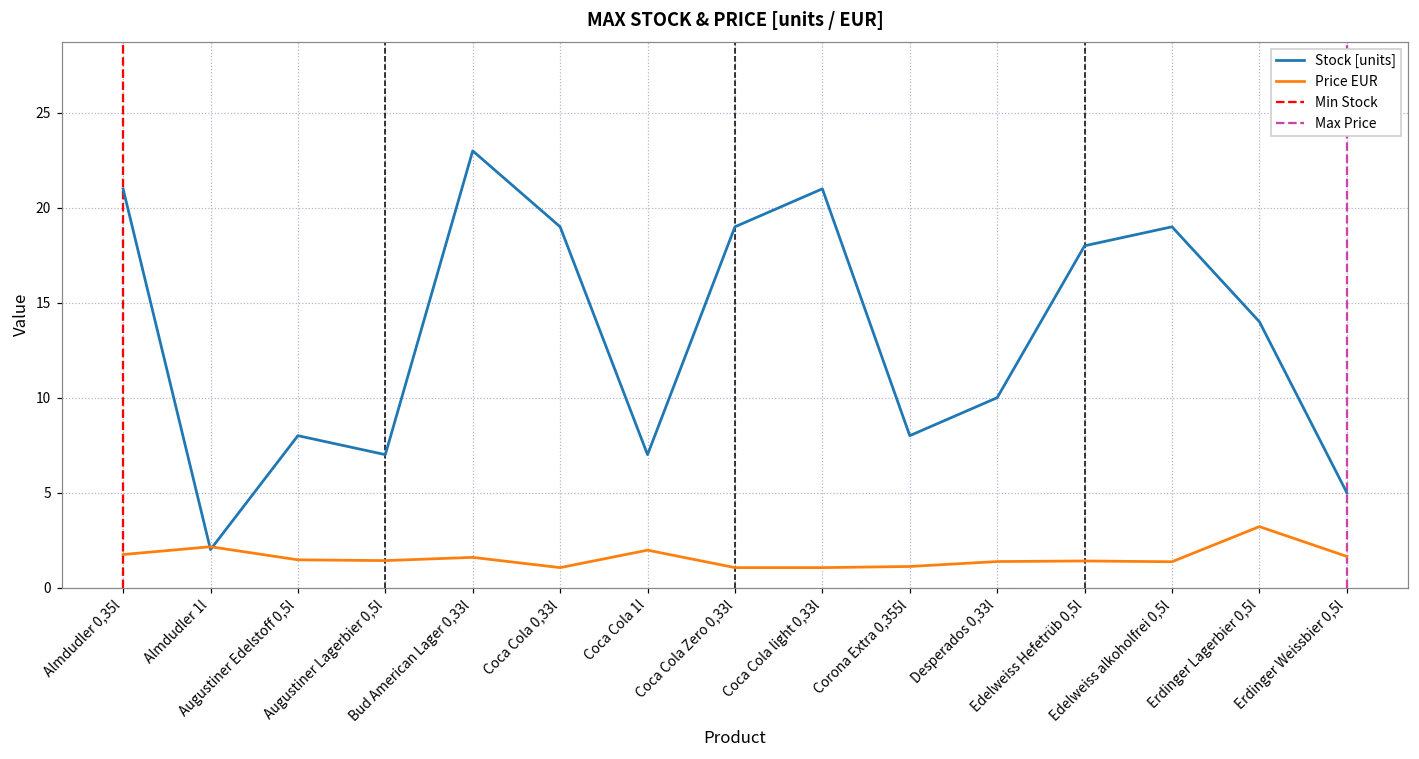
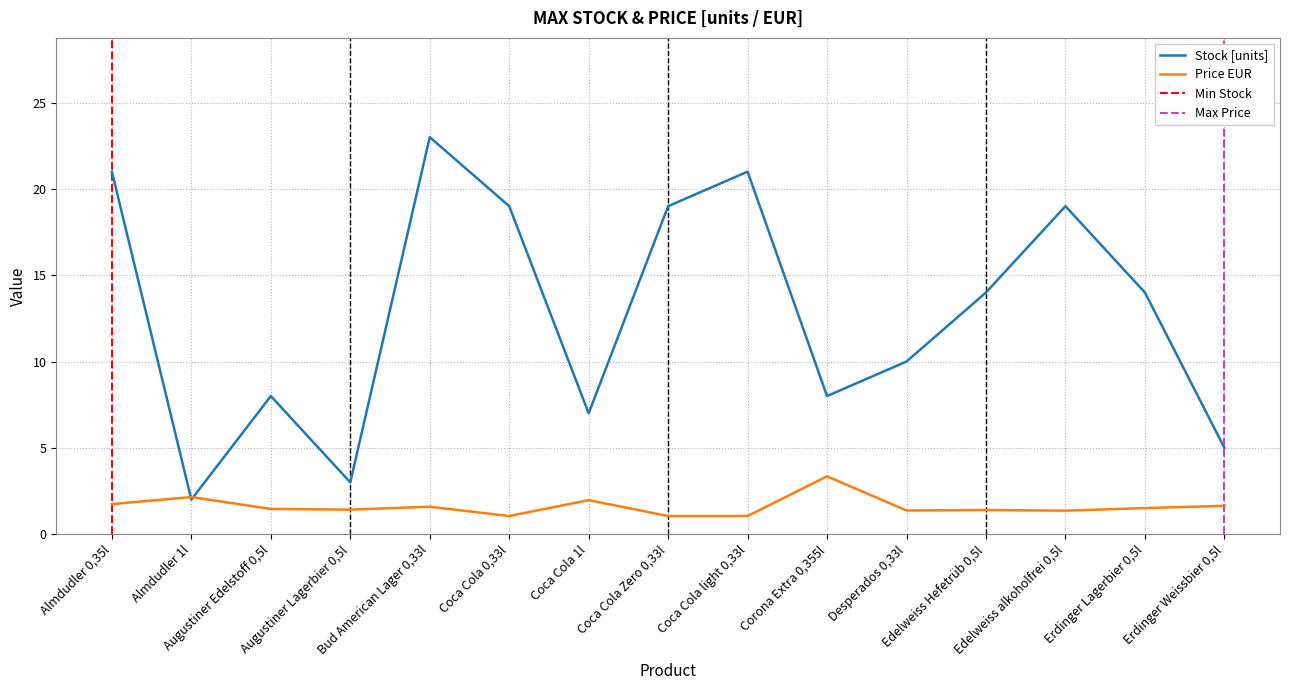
  {
    "Stock [units]": {
      "Almdudler 0,35l": 21,
      "Almdudler 1l": 2,
      "Augustiner Edelstoff 0,5l": 8,
-     "Augustiner Lagerbier 0,5l": 7,
+     "Augustiner Lagerbier 0,5l": 3,
      "Bud American Lager 0,33l": 23,
      "Coca Cola 0,33l": 19,
      "Coca Cola 1l": 7,
      "Coca Cola Zero 0,33l": 19,
      "Coca Cola light 0,33l": 21,
      "Corona Extra 0,355l": 8,
      "Desperados 0,33l": 10,
-     "Edelweiss Hefetrüb 0,5l": 18,
+     "Edelweiss Hefetrüb 0,5l": 14,
      "Edelweiss alkoholfrei 0,5l": 19,
      "Erdinger Lagerbier 0,5l": 14,
      "Erdinger Weissbier 0,5l": 5
    },
    "Price EUR": {
      "Almdudler 0,35l": 1.7,
      "Almdudler 1l": 2.2,
      "Augustiner Edelstoff 0,5l": 1.5,
      "Augustiner Lagerbier 0,5l": 1.4,
      "Bud American Lager 0,33l": 1.6,
      "Coca Cola 0,33l": 1.1,
      "Coca Cola 1l": 2.0,
      "Coca Cola Zero 0,33l": 1.1,
      "Coca Cola light 0,33l": 1.1,
-     "Corona Extra 0,355l": 1.1,
+     "Corona Extra 0,355l": 3.4,
      "Desperados 0,33l": 1.4,
      "Edelweiss Hefetrüb 0,5l": 1.4,
      "Edelweiss alkoholfrei 0,5l": 1.4,
-     "Erdinger Lagerbier 0,5l": 3.2,
+     "Erdinger Lagerbier 0,5l": 1.5,
      "Erdinger Weissbier 0,5l": 1.6
    }
  }
